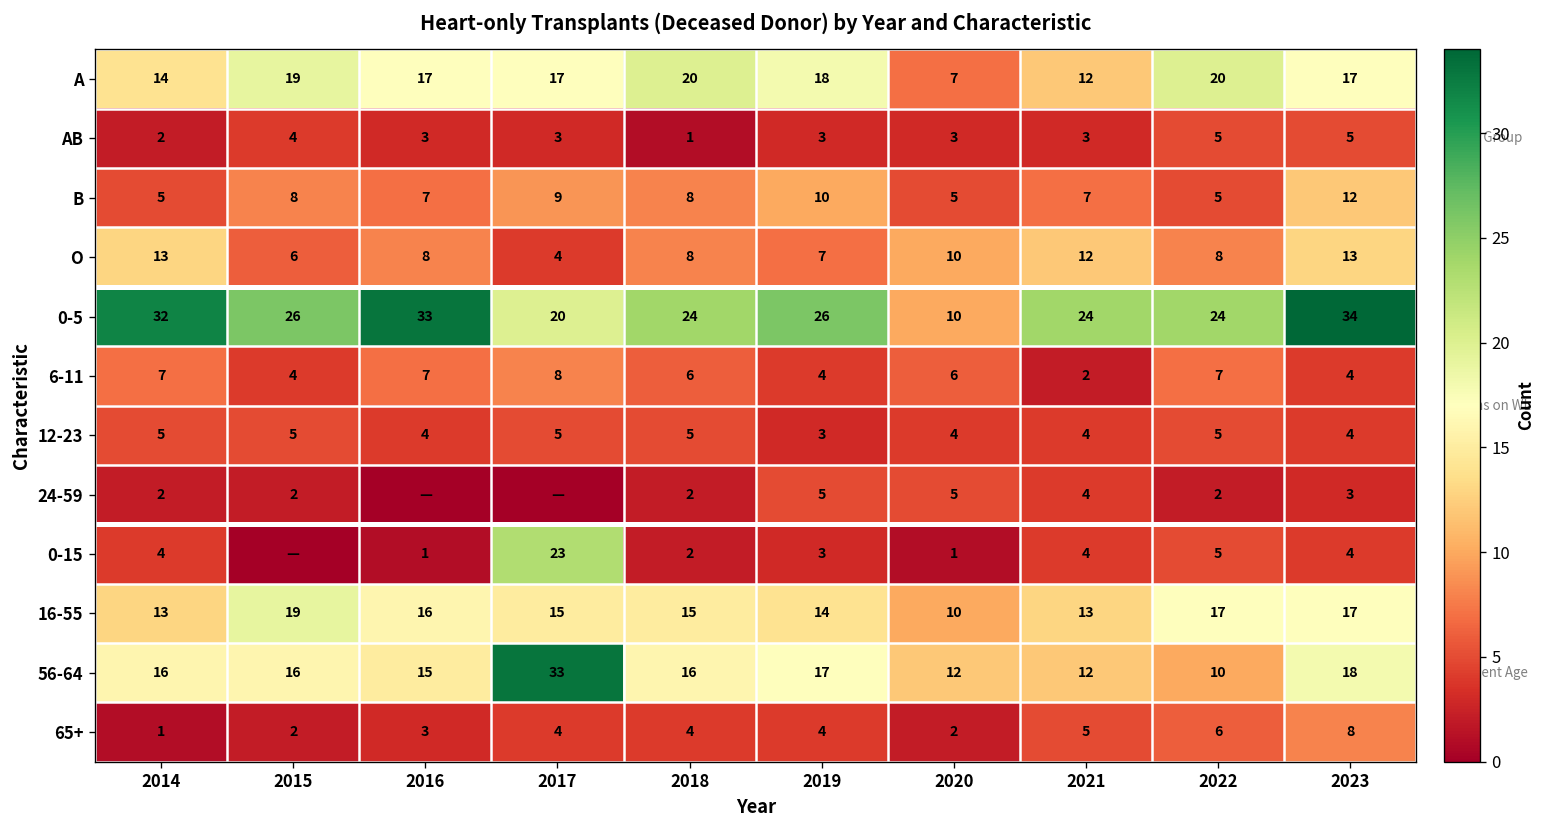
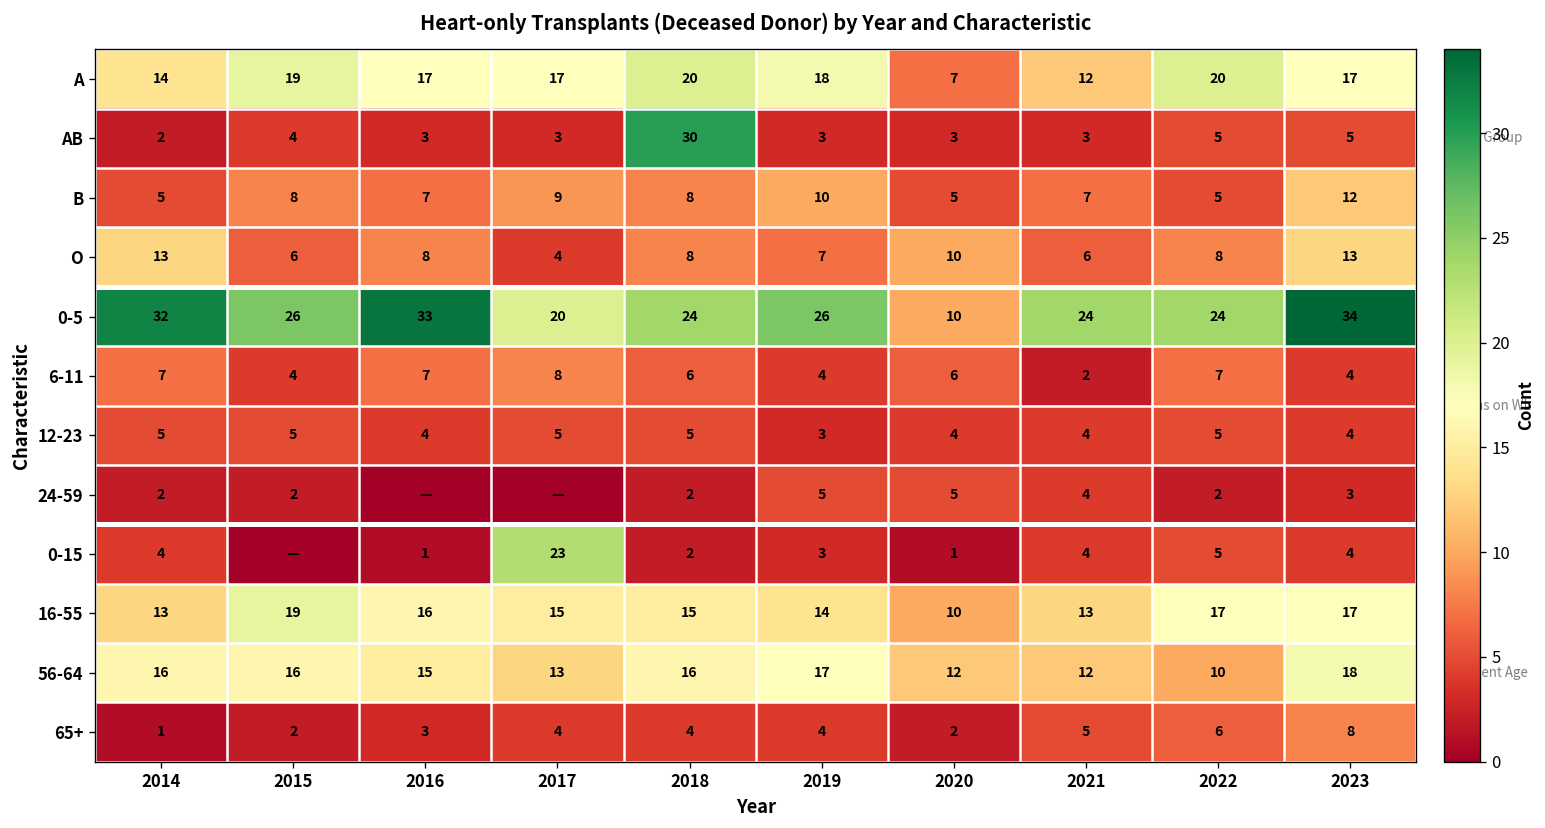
  {
    "A": {
      "2014": 14,
      "2015": 19,
      "2016": 17,
      "2017": 17,
      "2018": 20,
      "2019": 18,
      "2020": 7,
      "2021": 12,
      "2022": 20,
      "2023": 17
    },
    "AB": {
      "2014": 2,
      "2015": 4,
      "2016": 3,
      "2017": 3,
-     "2018": 1,
+     "2018": 30,
      "2019": 3,
      "2020": 3,
      "2021": 3,
      "2022": 5,
      "2023": 5
    },
    "B": {
      "2014": 5,
      "2015": 8,
      "2016": 7,
      "2017": 9,
      "2018": 8,
      "2019": 10,
      "2020": 5,
      "2021": 7,
      "2022": 5,
      "2023": 12
    },
    "O": {
      "2014": 13,
      "2015": 6,
      "2016": 8,
      "2017": 4,
      "2018": 8,
      "2019": 7,
      "2020": 10,
-     "2021": 12,
+     "2021": 6,
      "2022": 8,
      "2023": 13
    },
    "0-5": {
      "2014": 32,
      "2015": 26,
      "2016": 33,
      "2017": 20,
      "2018": 24,
      "2019": 26,
      "2020": 10,
      "2021": 24,
      "2022": 24,
      "2023": 34
    },
    "6-11": {
      "2014": 7,
      "2015": 4,
      "2016": 7,
      "2017": 8,
      "2018": 6,
      "2019": 4,
      "2020": 6,
      "2021": 2,
      "2022": 7,
      "2023": 4
    },
    "12-23": {
      "2014": 5,
      "2015": 5,
      "2016": 4,
      "2017": 5,
      "2018": 5,
      "2019": 3,
      "2020": 4,
      "2021": 4,
      "2022": 5,
      "2023": 4
    },
    "24-59": {
      "2014": 2,
      "2015": 2,
      "2018": 2,
      "2019": 5,
      "2020": 5,
      "2021": 4,
      "2022": 2,
      "2023": 3
    },
    "0-15": {
      "2014": 4,
      "2016": 1,
      "2017": 23,
      "2018": 2,
      "2019": 3,
      "2020": 1,
      "2021": 4,
      "2022": 5,
      "2023": 4
    },
    "16-55": {
      "2014": 13,
      "2015": 19,
      "2016": 16,
      "2017": 15,
      "2018": 15,
      "2019": 14,
      "2020": 10,
      "2021": 13,
      "2022": 17,
      "2023": 17
    },
    "56-64": {
      "2014": 16,
      "2015": 16,
      "2016": 15,
-     "2017": 33,
+     "2017": 13,
      "2018": 16,
      "2019": 17,
      "2020": 12,
      "2021": 12,
      "2022": 10,
      "2023": 18
    },
    "65+": {
      "2014": 1,
      "2015": 2,
      "2016": 3,
      "2017": 4,
      "2018": 4,
      "2019": 4,
      "2020": 2,
      "2021": 5,
      "2022": 6,
      "2023": 8
    }
  }
